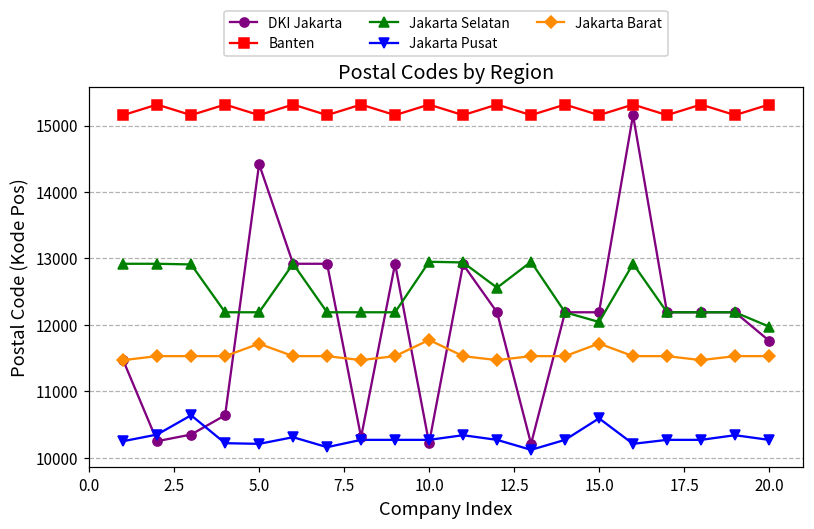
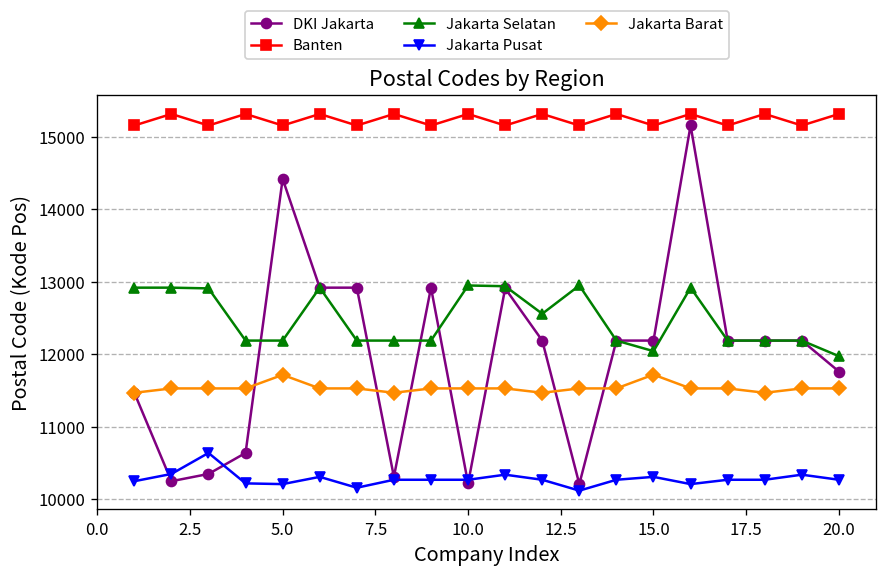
  {
    "DKI Jakarta": {
      "5.0": 14400,
      "10.0": 10200,
      "15.0": 12200,
      "20.0": 11800
    },
    "Banten": {
      "5.0": 15200,
      "10.0": 15300,
      "15.0": 15200,
      "20.0": 15300
    },
    "Jakarta Selatan": {
      "5.0": 12200,
      "10.0": 13000,
      "15.0": 12000,
      "20.0": 12000
    },
    "Jakarta Pusat": {
      "5.0": 10200,
      "10.0": 10300,
-     "15.0": 10600,
+     "15.0": 10300,
      "20.0": 10300
    },
    "Jakarta Barat": {
      "5.0": 11700,
-     "10.0": 11800,
+     "10.0": 11500,
      "15.0": 11700,
      "20.0": 11500
    }
  }
